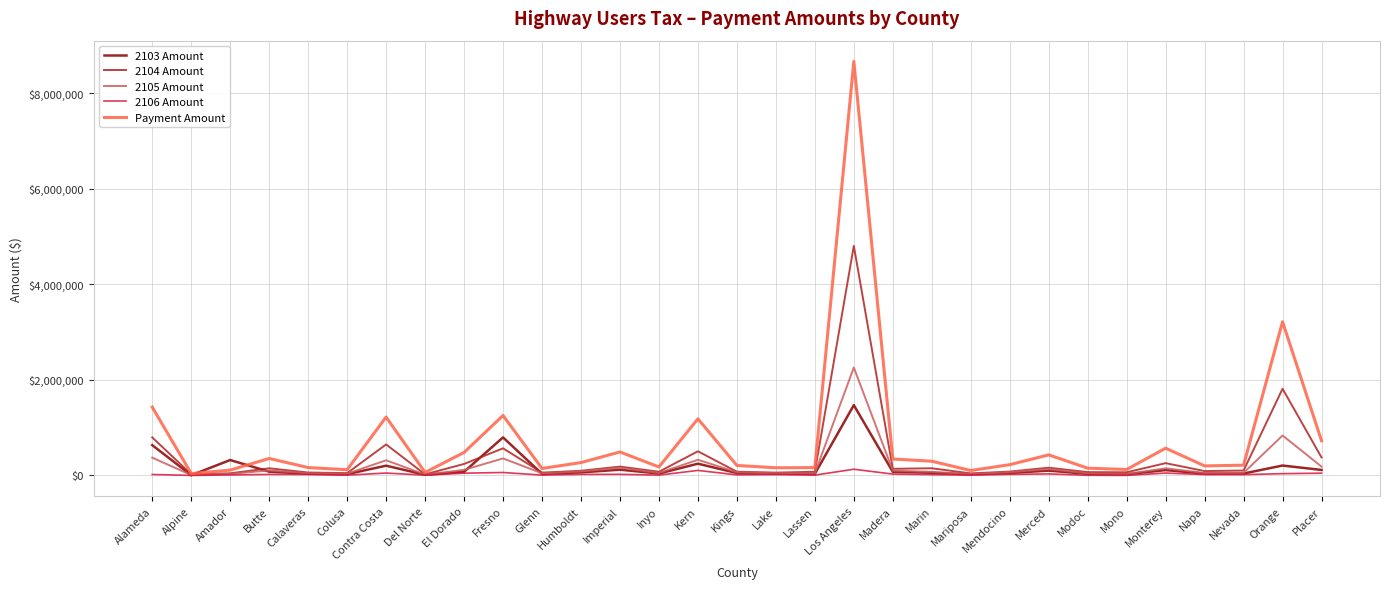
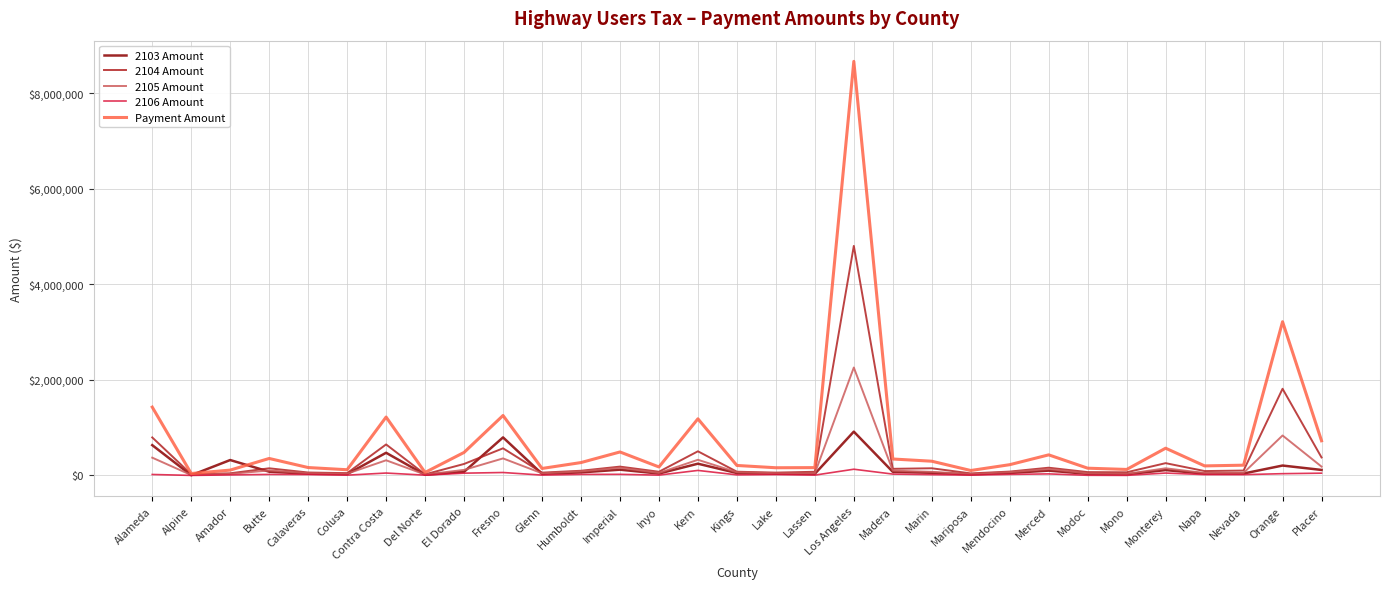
  {
    "2103 Amount": {
      "Alameda": "$600,000",
      "Amador": "$300,000",
-     "Contra Costa": "$200,000",
+     "Contra Costa": "$500,000",
      "Fresno": "$800,000",
      "Kern": "$200,000",
-     "Los Angeles": "$1,500,000",
+     "Los Angeles": "$900,000",
      "Orange": "$200,000",
      "Placer": "$100,000"
    }
  }
